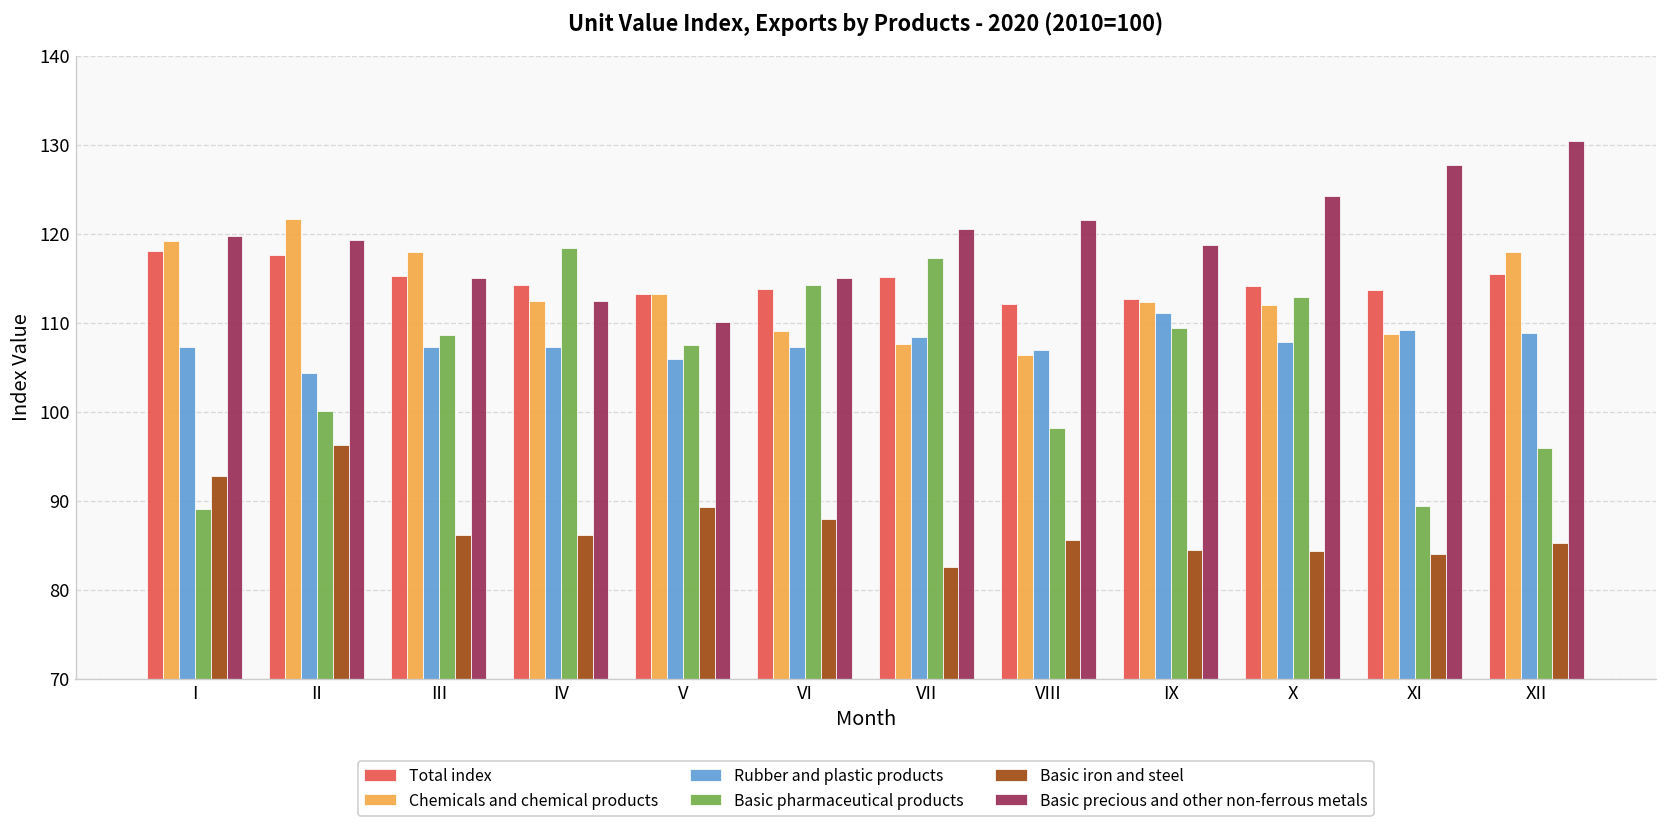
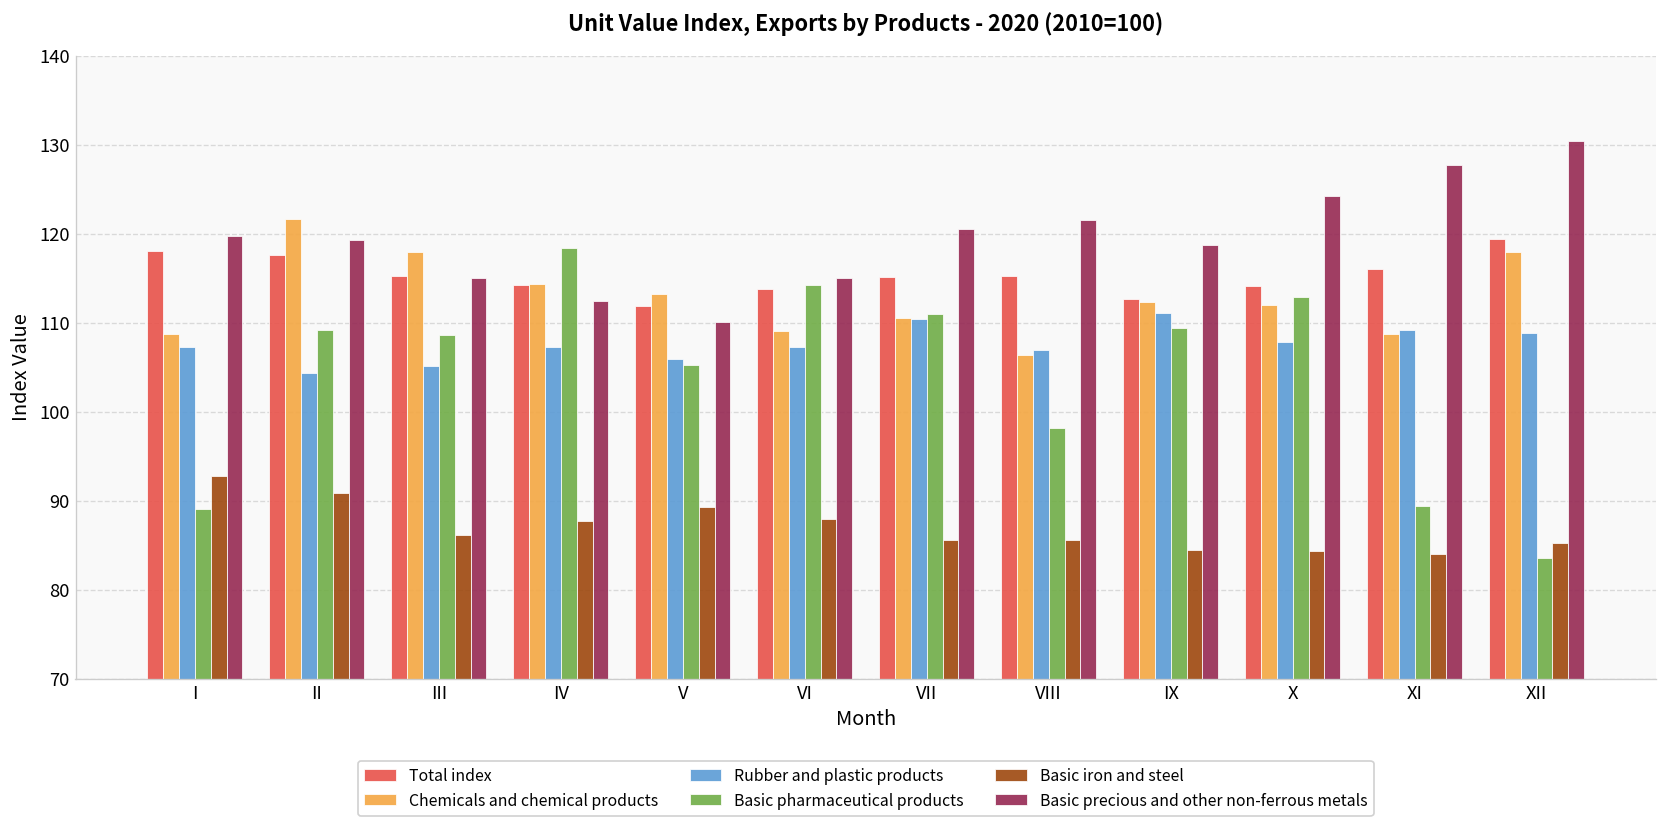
  {
    "Total index": {
      "I": 118,
      "II": 118,
      "III": 115,
      "IV": 114,
-     "V": 113,
+     "V": 112,
      "VI": 114,
      "VII": 115,
-     "VIII": 112,
+     "VIII": 115,
      "IX": 113,
      "X": 114,
-     "XI": 114,
-     "XII": 116
+     "XI": 116,
+     "XII": 119
    },
    "Chemicals and chemical products": {
-     "I": 119,
+     "I": 109,
      "II": 122,
      "III": 118,
-     "IV": 113,
+     "IV": 114,
      "V": 113,
      "VI": 109,
-     "VII": 108,
+     "VII": 111,
      "VIII": 106,
      "IX": 112,
      "X": 112,
      "XI": 109,
      "XII": 118
    },
    "Rubber and plastic products": {
      "I": 107,
      "II": 104,
-     "III": 107,
+     "III": 105,
      "IV": 107,
      "V": 106,
      "VI": 107,
-     "VII": 108,
+     "VII": 110,
      "VIII": 107,
      "IX": 111,
      "X": 108,
      "XI": 109,
      "XII": 109
    },
    "Basic pharmaceutical products": {
      "I": 89,
-     "II": 100,
+     "II": 109,
      "III": 109,
      "IV": 118,
-     "V": 108,
+     "V": 105,
      "VI": 114,
-     "VII": 117,
+     "VII": 111,
      "VIII": 98,
      "IX": 109,
      "X": 113,
      "XI": 89,
-     "XII": 96
+     "XII": 84
    },
    "Basic iron and steel": {
      "I": 93,
-     "II": 96,
+     "II": 91,
      "III": 86,
-     "IV": 86,
+     "IV": 88,
      "V": 89,
      "VI": 88,
-     "VII": 83,
+     "VII": 86,
      "VIII": 86,
      "IX": 85,
      "X": 84,
      "XI": 84,
      "XII": 85
    },
    "Basic precious and other non-ferrous metals": {
      "I": 120,
      "II": 119,
      "III": 115,
      "IV": 113,
      "V": 110,
      "VI": 115,
      "VII": 121,
      "VIII": 122,
      "IX": 119,
      "X": 124,
      "XI": 128,
      "XII": 130
    }
  }
